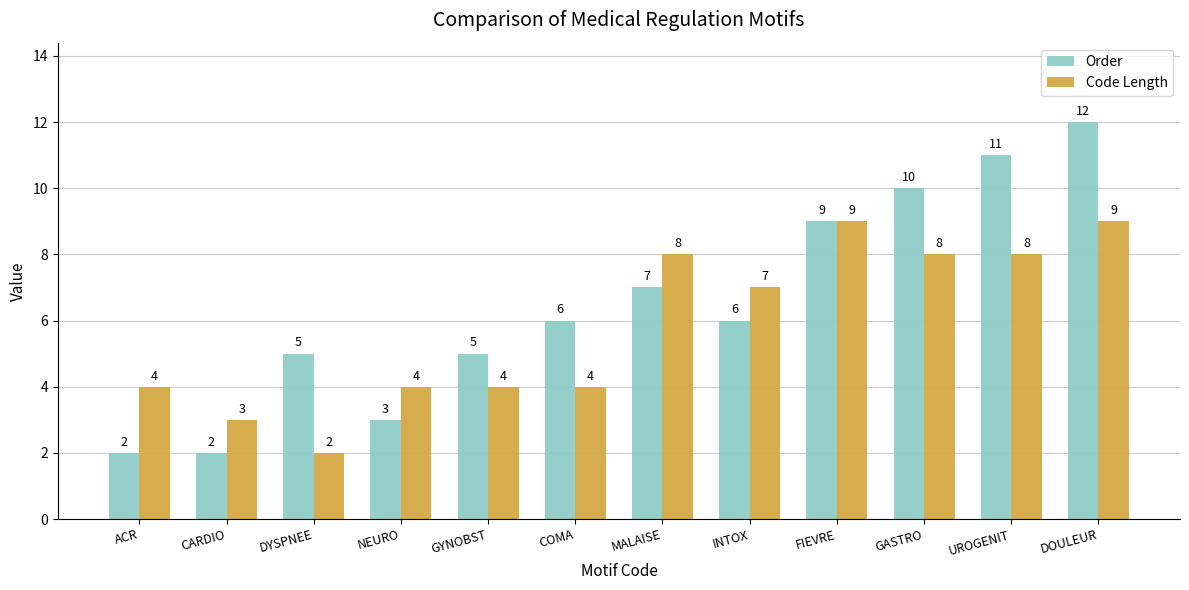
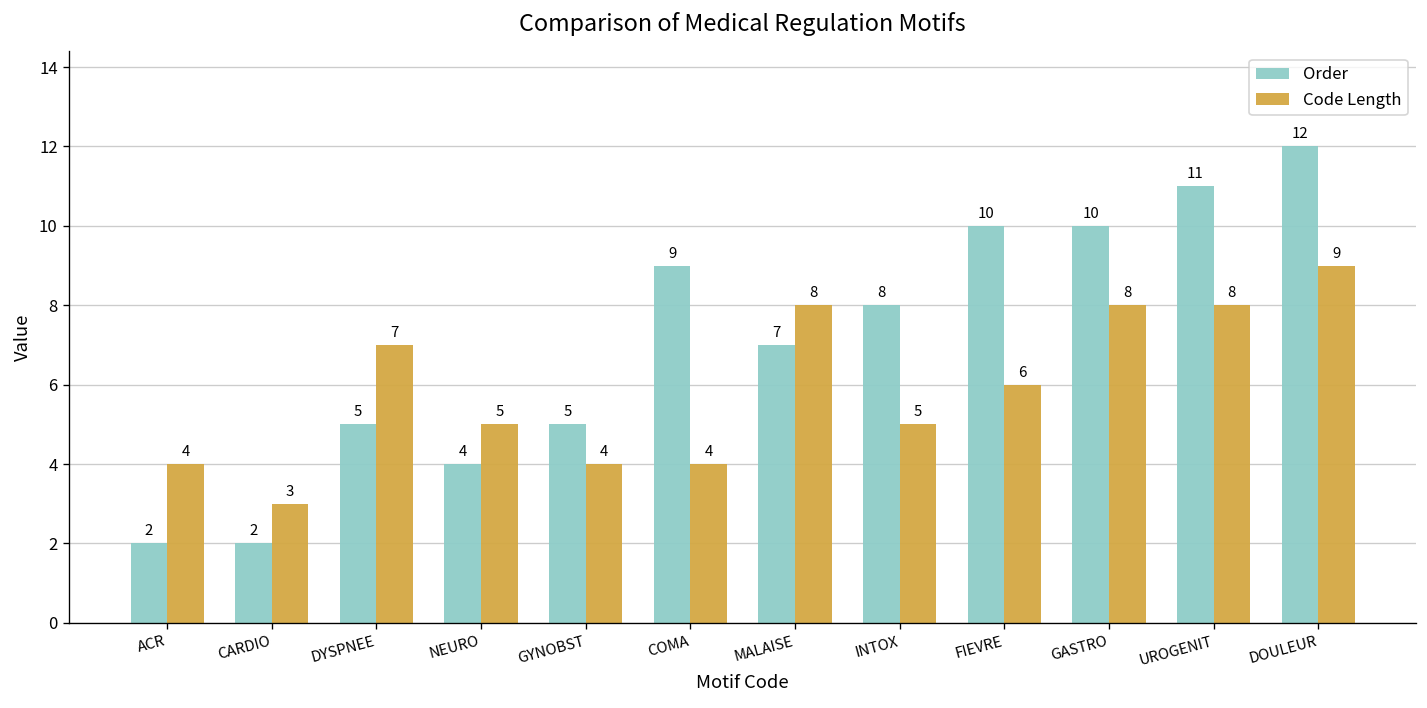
  {
    "Order": {
      "ACR": 2,
      "CARDIO": 2,
      "DYSPNEE": 5,
-     "NEURO": 3,
+     "NEURO": 4,
      "GYNOBST": 5,
-     "COMA": 6,
+     "COMA": 9,
      "MALAISE": 7,
-     "INTOX": 6,
-     "FIEVRE": 9,
+     "INTOX": 8,
+     "FIEVRE": 10,
      "GASTRO": 10,
      "UROGENIT": 11,
      "DOULEUR": 12
    },
    "Code Length": {
      "ACR": 4,
      "CARDIO": 3,
-     "DYSPNEE": 2,
-     "NEURO": 4,
+     "DYSPNEE": 7,
+     "NEURO": 5,
      "GYNOBST": 4,
      "COMA": 4,
      "MALAISE": 8,
-     "INTOX": 7,
-     "FIEVRE": 9,
+     "INTOX": 5,
+     "FIEVRE": 6,
      "GASTRO": 8,
      "UROGENIT": 8,
      "DOULEUR": 9
    }
  }
